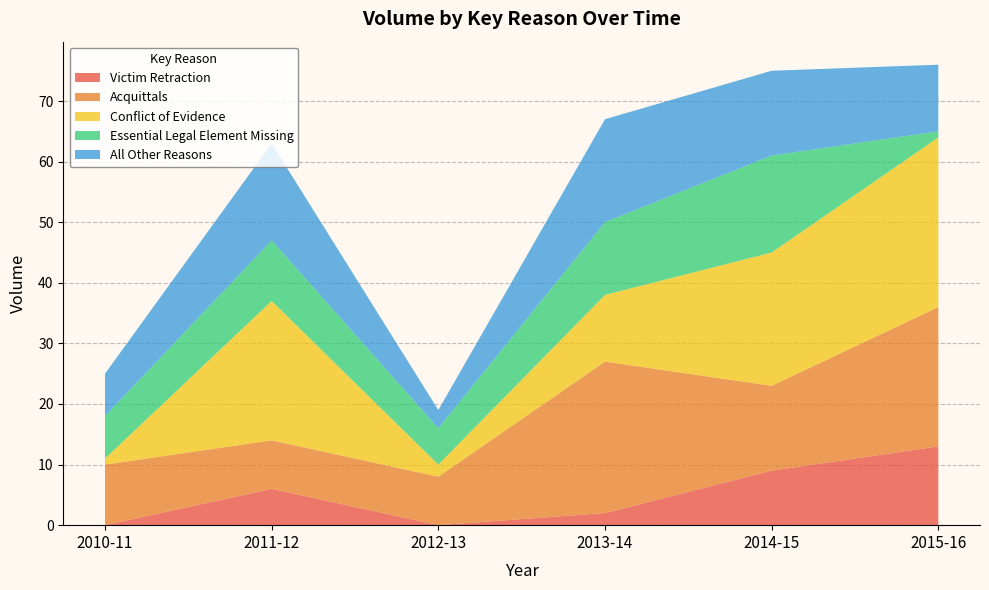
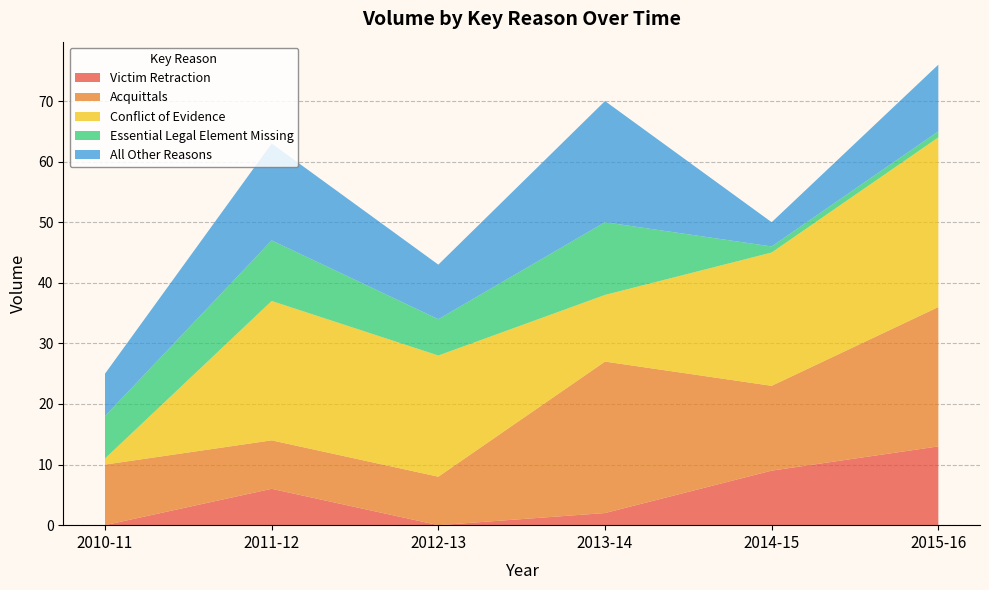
  {
    "Conflict of Evidence": {
      "2010-11": 1,
      "2011-12": 23,
-     "2012-13": 2,
+     "2012-13": 20,
      "2013-14": 11,
      "2014-15": 22,
      "2015-16": 28
    },
    "Essential Legal Element Missing": {
      "2010-11": 7,
      "2011-12": 10,
      "2012-13": 6,
      "2013-14": 12,
-     "2014-15": 16,
+     "2014-15": 1,
      "2015-16": 1
    },
    "All Other Reasons": {
      "2010-11": 7,
-     "2012-13": 3,
-     "2013-14": 17,
-     "2014-15": 14,
+     "2012-13": 9,
+     "2013-14": 20,
+     "2014-15": 4,
      "2015-16": 11
    }
  }
